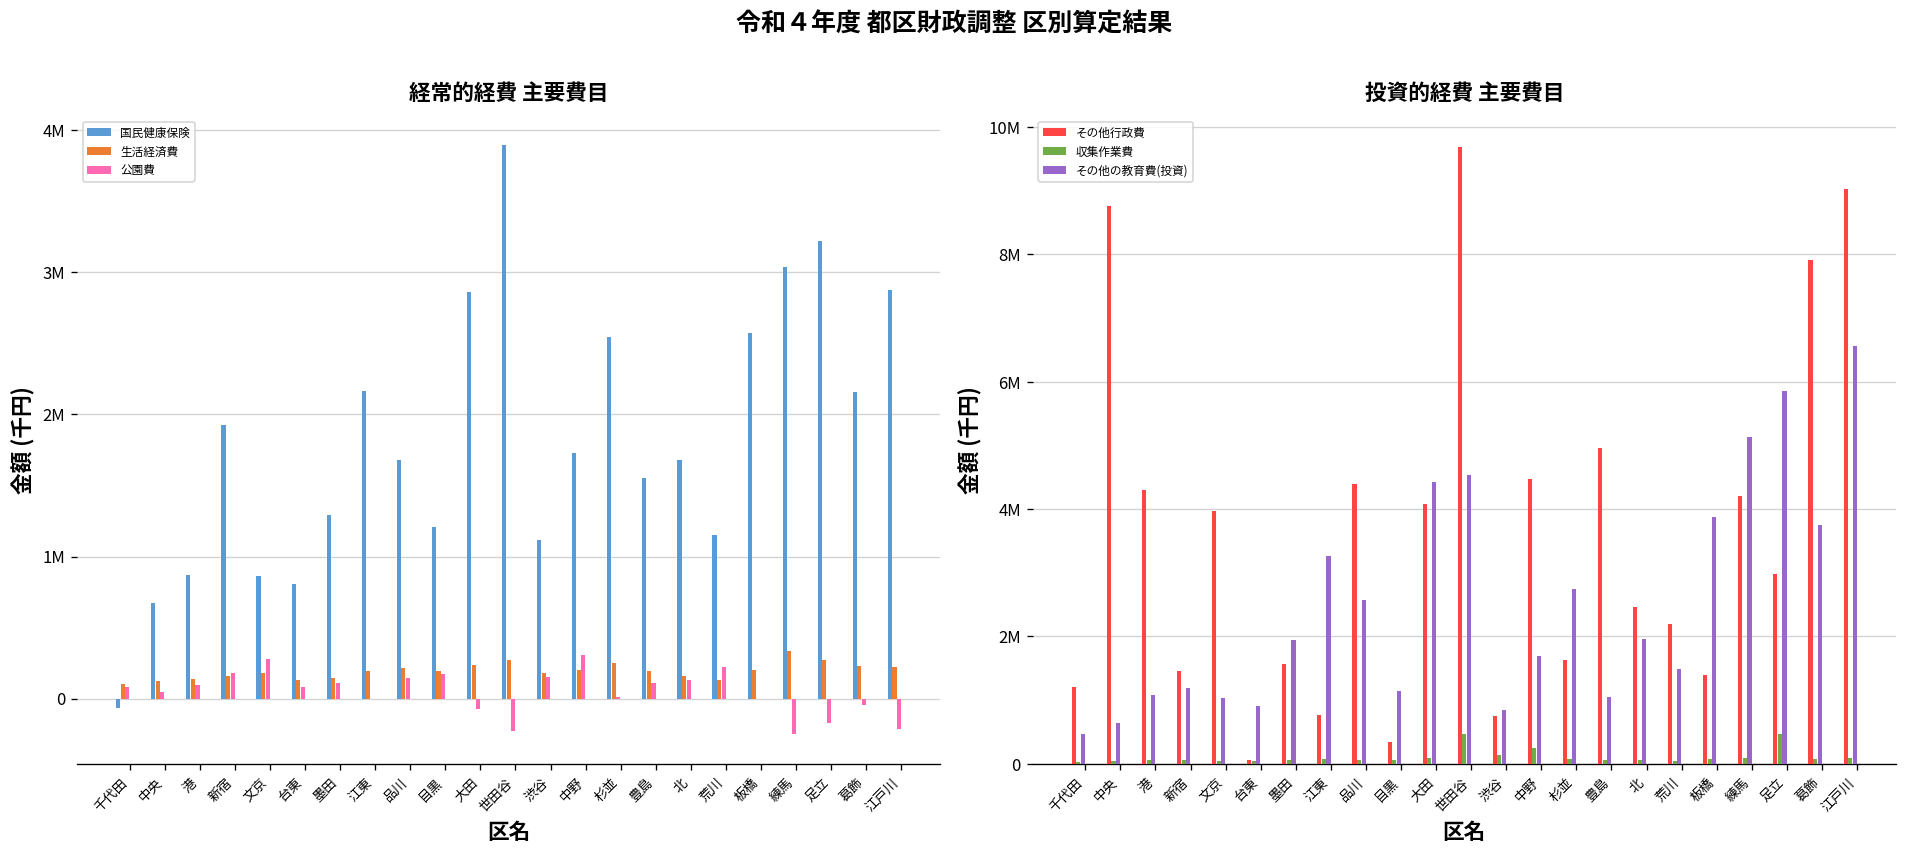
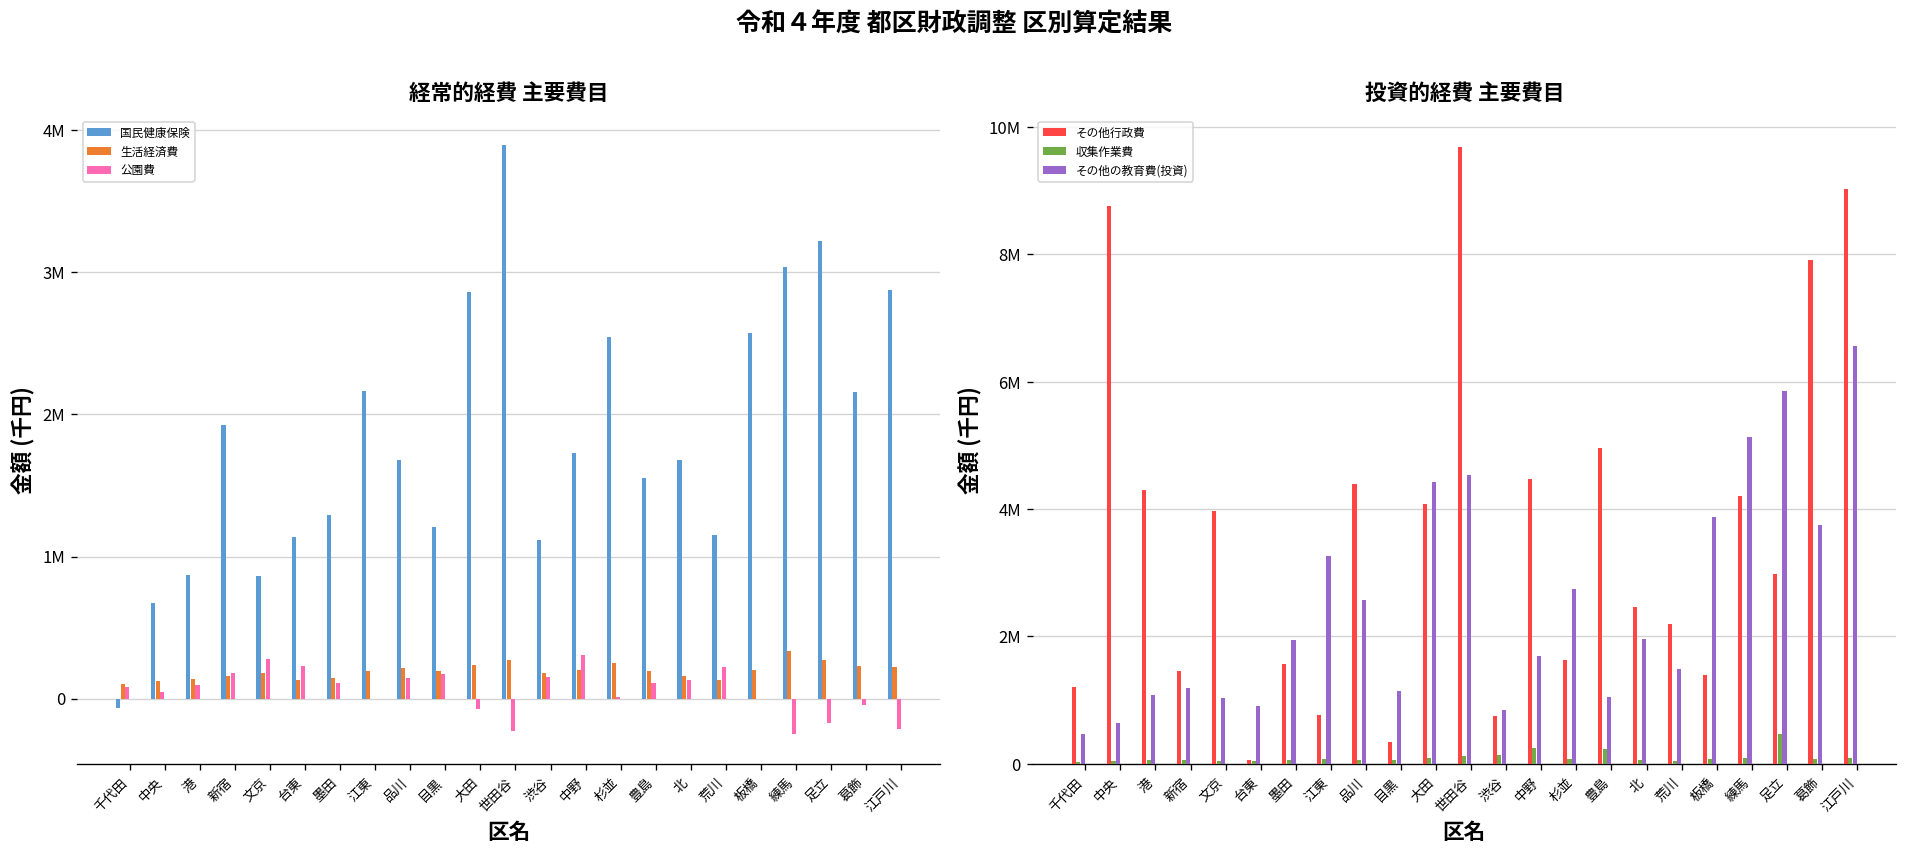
  {
    "経常的経費 主要費目": {
      "国民健康保険": {
        "千代田": -70000,
        "中央": 670000,
        "港": 870000,
        "新宿": 1930000,
        "文京": 860000,
-       "台東": 810000,
+       "台東": 1140000,
        "墨田": 1290000,
        "江東": 2160000,
        "品川": 1680000,
        "目黒": 1210000,
        "大田": 2870000,
        "世田谷": 3890000,
        "渋谷": 1110000,
        "中野": 1730000,
        "杉並": 2550000,
        "豊島": 1550000,
        "北": 1680000,
        "荒川": 1150000,
        "板橋": 2570000,
        "練馬": 3040000,
        "足立": 3220000,
        "葛飾": 2160000,
        "江戸川": 2880000
      },
      "生活経済費": {
        "千代田": 100000,
        "中央": 120000,
        "港": 140000,
        "新宿": 160000,
        "文京": 180000,
        "台東": 130000,
        "墨田": 140000,
        "江東": 190000,
        "品川": 220000,
        "目黒": 190000,
        "大田": 230000,
        "世田谷": 270000,
        "渋谷": 180000,
        "中野": 200000,
        "杉並": 250000,
        "豊島": 190000,
        "北": 160000,
        "荒川": 130000,
        "板橋": 200000,
        "練馬": 330000,
        "足立": 270000,
        "葛飾": 230000,
        "江戸川": 230000
      },
      "公園費": {
        "千代田": 80000,
        "中央": 50000,
        "港": 90000,
        "新宿": 180000,
        "文京": 280000,
-       "台東": 80000,
+       "台東": 230000,
        "墨田": 110000,
        "品川": 140000,
        "目黒": 170000,
        "大田": -70000,
        "世田谷": -230000,
        "渋谷": 150000,
        "中野": 310000,
        "豊島": 110000,
        "北": 130000,
        "荒川": 220000,
        "練馬": -250000,
        "足立": -170000,
        "葛飾": -40000,
        "江戸川": -210000
      }
    },
    "投資的経費 主要費目": {
      "その他行政費": {
        "千代田": 1200000,
        "中央": 8800000,
        "港": 4300000,
        "新宿": 1500000,
        "文京": 4000000,
        "台東": 100000,
        "墨田": 1600000,
        "江東": 800000,
        "品川": 4400000,
        "目黒": 300000,
        "大田": 4100000,
        "世田谷": 9700000,
        "渋谷": 800000,
        "中野": 4500000,
        "杉並": 1600000,
        "豊島": 5000000,
        "北": 2500000,
        "荒川": 2200000,
        "板橋": 1400000,
        "練馬": 4200000,
        "足立": 3000000,
        "葛飾": 7900000,
        "江戸川": 9000000
      },
      "収集作業費": {
        "港": 100000,
        "新宿": 100000,
        "文京": 0,
        "墨田": 100000,
        "江東": 100000,
        "品川": 100000,
        "目黒": 100000,
        "大田": 100000,
-       "世田谷": 500000,
+       "世田谷": 100000,
        "渋谷": 100000,
        "中野": 200000,
        "杉並": 100000,
-       "豊島": 100000,
+       "豊島": 200000,
        "北": 100000,
        "荒川": 0,
        "板橋": 100000,
        "練馬": 100000,
        "足立": 500000,
        "葛飾": 100000,
        "江戸川": 100000
      },
      "その他の教育費(投資)": {
        "千代田": 500000,
        "中央": 600000,
        "港": 1100000,
        "新宿": 1200000,
        "文京": 1000000,
        "台東": 900000,
        "墨田": 1900000,
        "江東": 3300000,
        "品川": 2600000,
        "目黒": 1200000,
        "大田": 4400000,
        "世田谷": 4500000,
        "渋谷": 800000,
        "中野": 1700000,
        "杉並": 2700000,
        "豊島": 1000000,
        "北": 2000000,
        "荒川": 1500000,
        "板橋": 3900000,
        "練馬": 5100000,
        "足立": 5900000,
        "葛飾": 3700000,
        "江戸川": 6600000
      }
    }
  }
